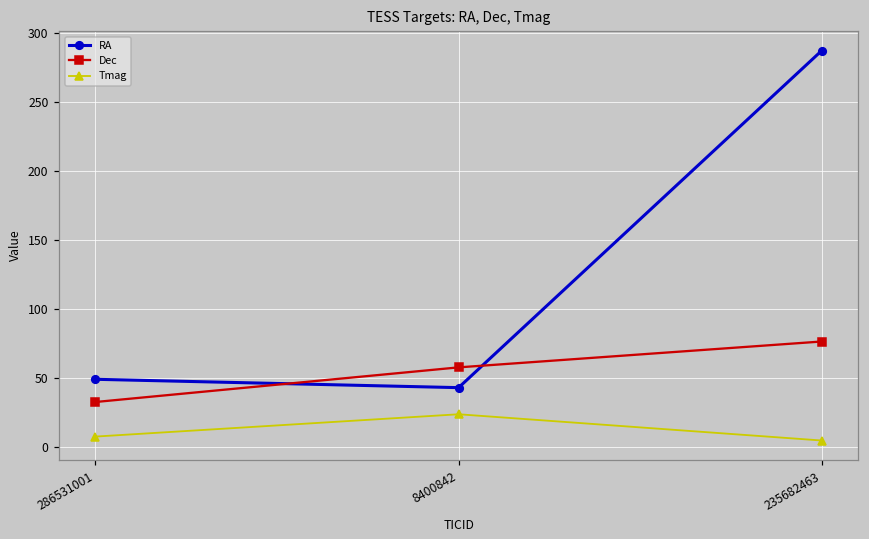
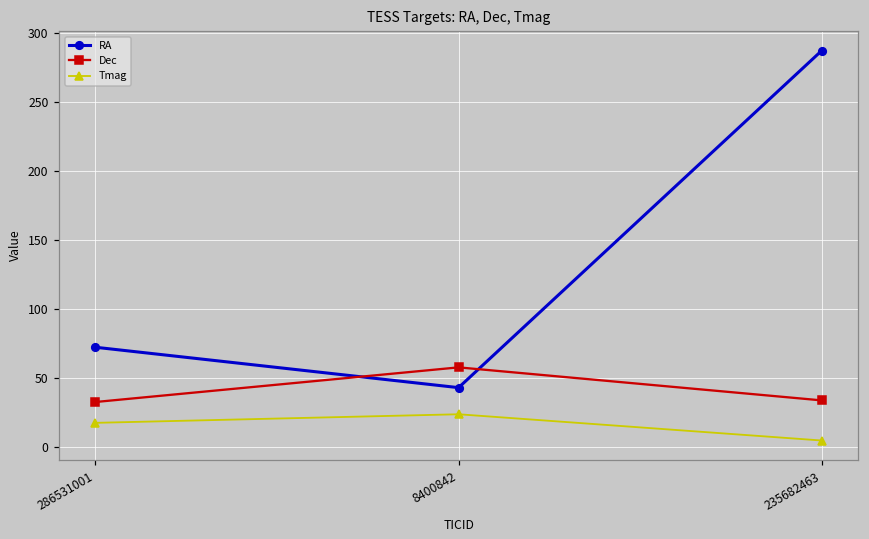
  {
    "RA": {
-     "286531001": 49,
+     "286531001": 72,
      "8400842": 43,
      "235682463": 287
    },
    "Dec": {
      "286531001": 33,
      "8400842": 58,
-     "235682463": 77
+     "235682463": 34
    },
    "Tmag": {
-     "286531001": 8,
+     "286531001": 18,
      "8400842": 24,
      "235682463": 5
    }
  }
